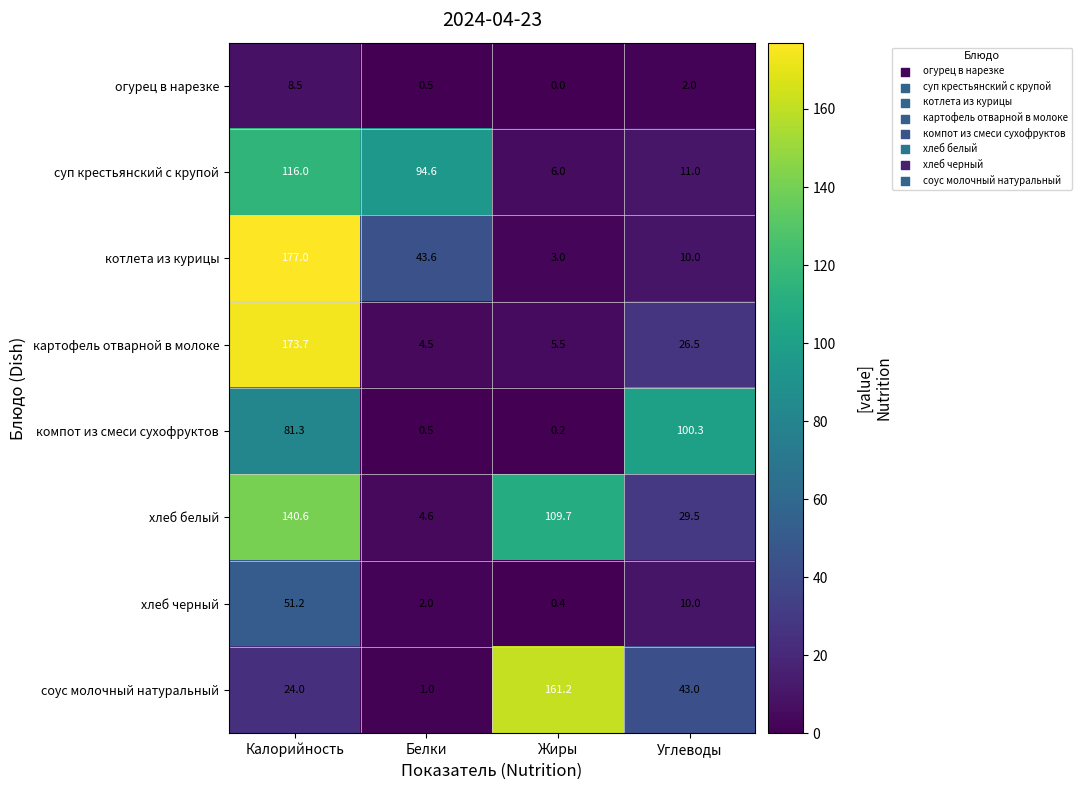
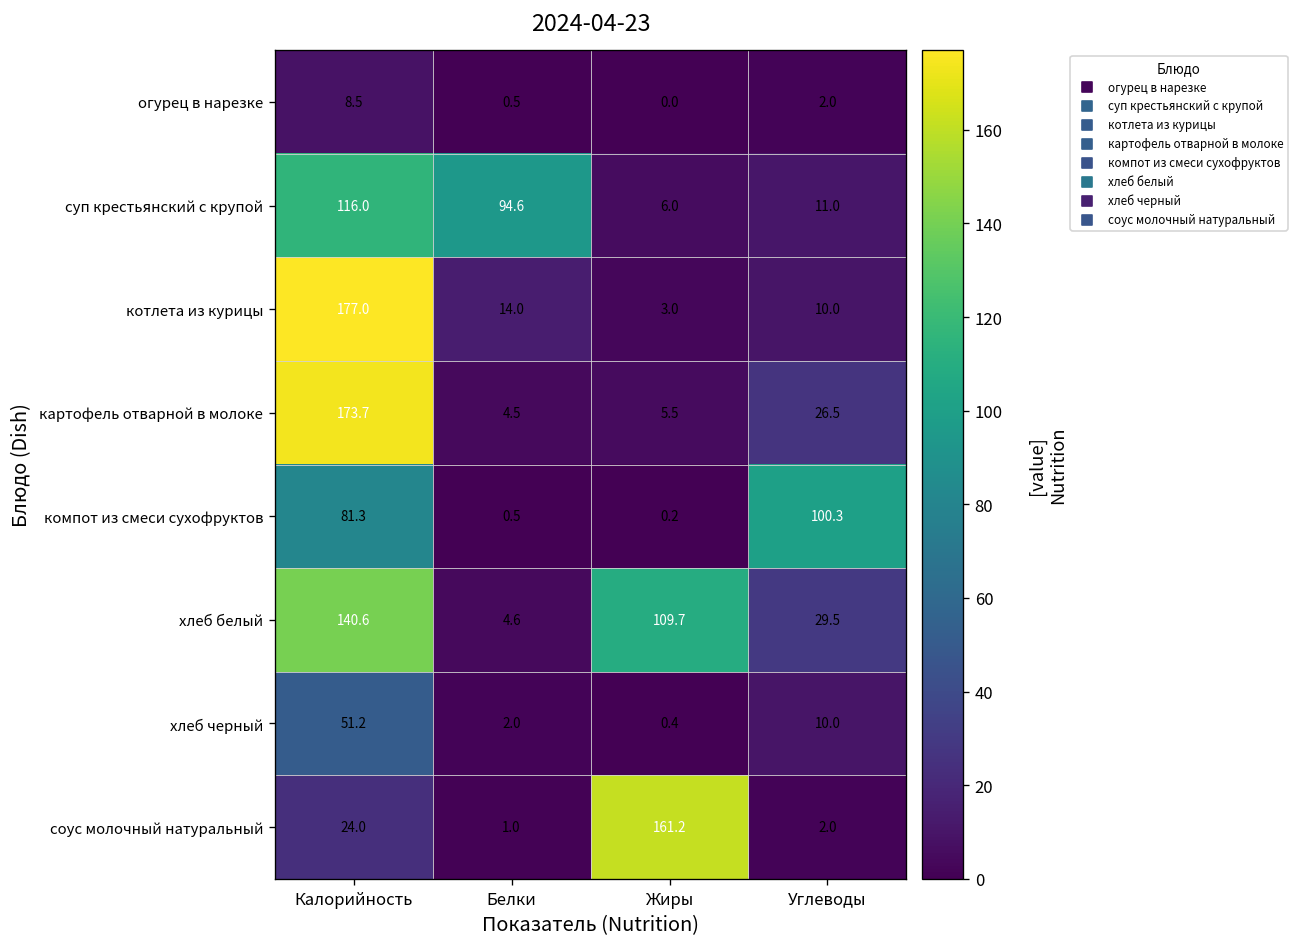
  {
    "огурец в нарезке": {
      "Калорийность": 8.5,
      "Белки": 0.5,
      "Жиры": 0.0,
      "Углеводы": 2.0
    },
    "суп крестьянский с крупой": {
      "Калорийность": 116.0,
      "Белки": 94.6,
      "Жиры": 6.0,
      "Углеводы": 11.0
    },
    "котлета из курицы": {
      "Калорийность": 177.0,
-     "Белки": 43.6,
+     "Белки": 14.0,
      "Жиры": 3.0,
      "Углеводы": 10.0
    },
    "картофель отварной в молоке": {
      "Калорийность": 173.7,
      "Белки": 4.5,
      "Жиры": 5.5,
      "Углеводы": 26.5
    },
    "компот из смеси сухофруктов": {
      "Калорийность": 81.3,
      "Белки": 0.5,
      "Жиры": 0.2,
      "Углеводы": 100.3
    },
    "хлеб белый": {
      "Калорийность": 140.6,
      "Белки": 4.6,
      "Жиры": 109.7,
      "Углеводы": 29.5
    },
    "хлеб черный": {
      "Калорийность": 51.2,
      "Белки": 2.0,
      "Жиры": 0.4,
      "Углеводы": 10.0
    },
    "соус молочный натуральный": {
      "Калорийность": 24.0,
      "Белки": 1.0,
      "Жиры": 161.2,
-     "Углеводы": 43.0
+     "Углеводы": 2.0
    }
  }
